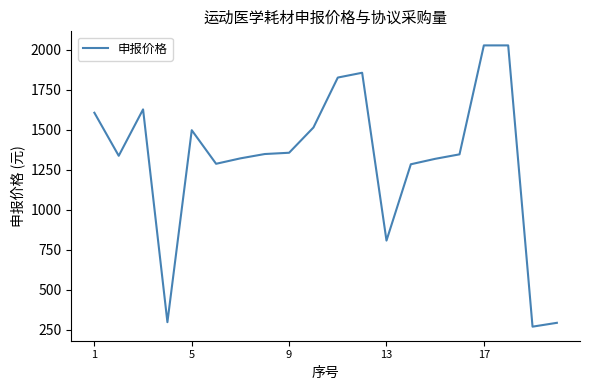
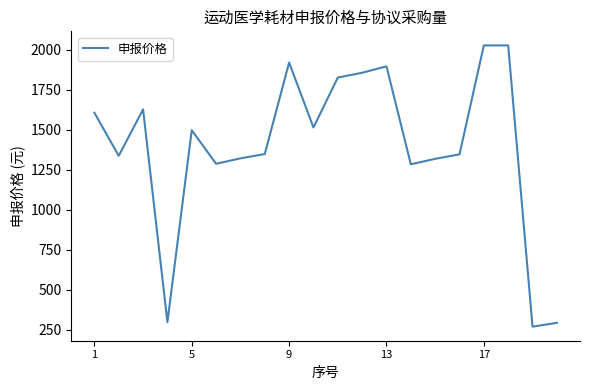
  {
    "1": 1610,
    "5": 1500,
-   "9": 1360,
-   "13": 810,
+   "9": 1920,
+   "13": 1900,
    "17": 2030
  }
